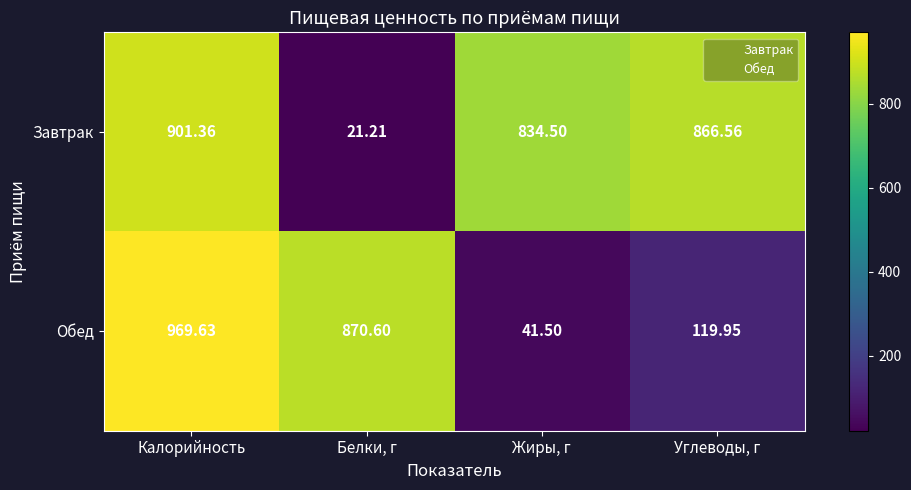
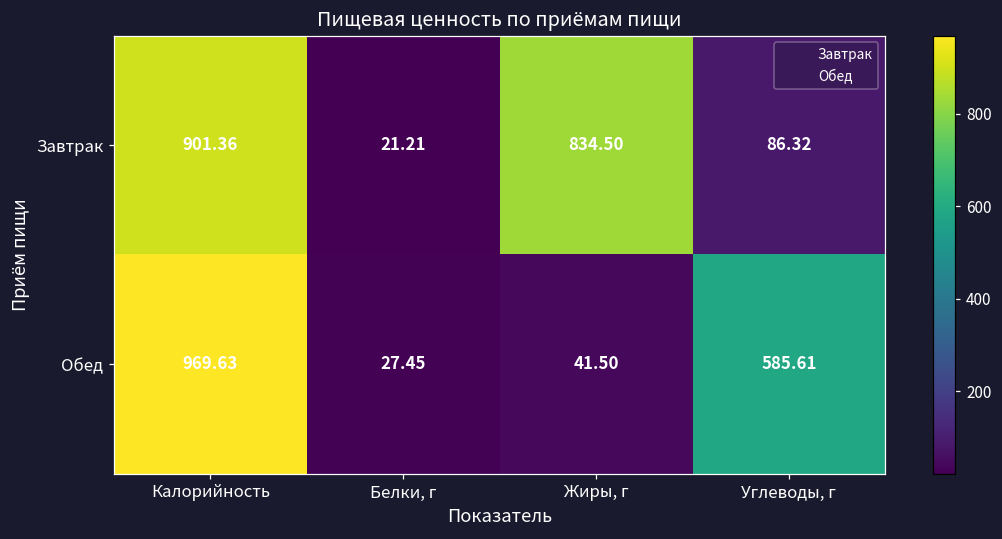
  {
    "Завтрак": {
      "Калорийность": 901.36,
      "Белки, г": 21.21,
      "Жиры, г": 834.50,
-     "Углеводы, г": 866.56
+     "Углеводы, г": 86.32
    },
    "Обед": {
      "Калорийность": 969.63,
-     "Белки, г": 870.60,
+     "Белки, г": 27.45,
      "Жиры, г": 41.50,
-     "Углеводы, г": 119.95
+     "Углеводы, г": 585.61
    }
  }
